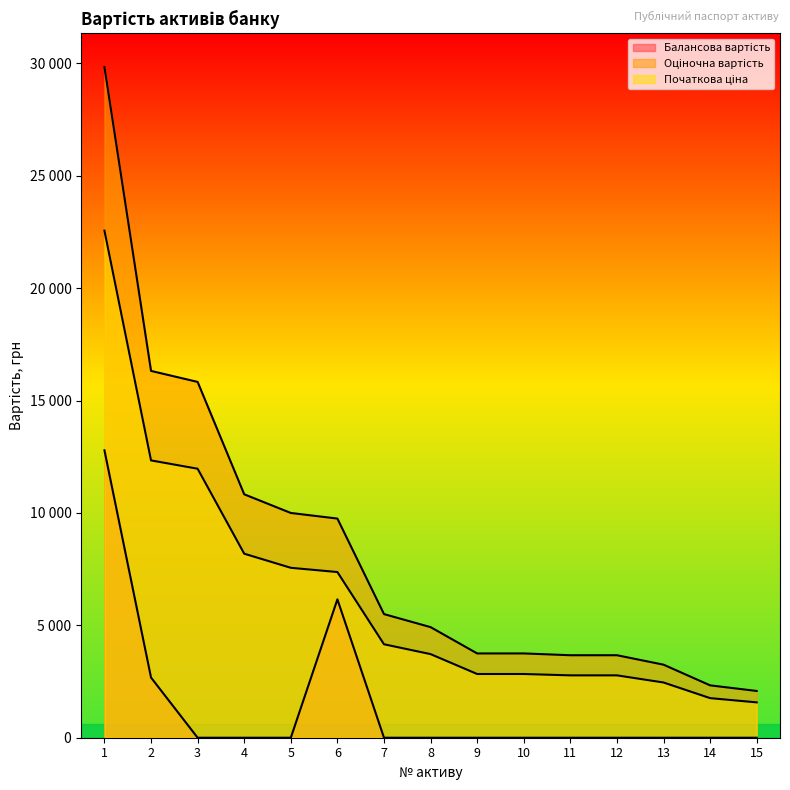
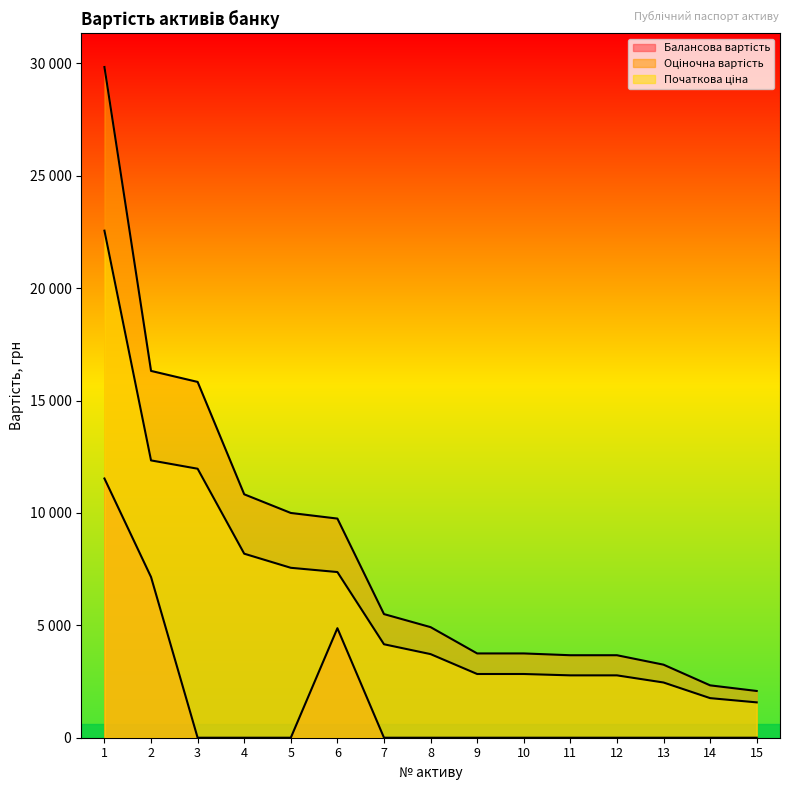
  {
    "Балансова вартість": {
-     "1": 12800,
-     "2": 2700,
-     "6": 6200
+     "1": 11500,
+     "2": 7100,
+     "6": 4900
    }
  }
